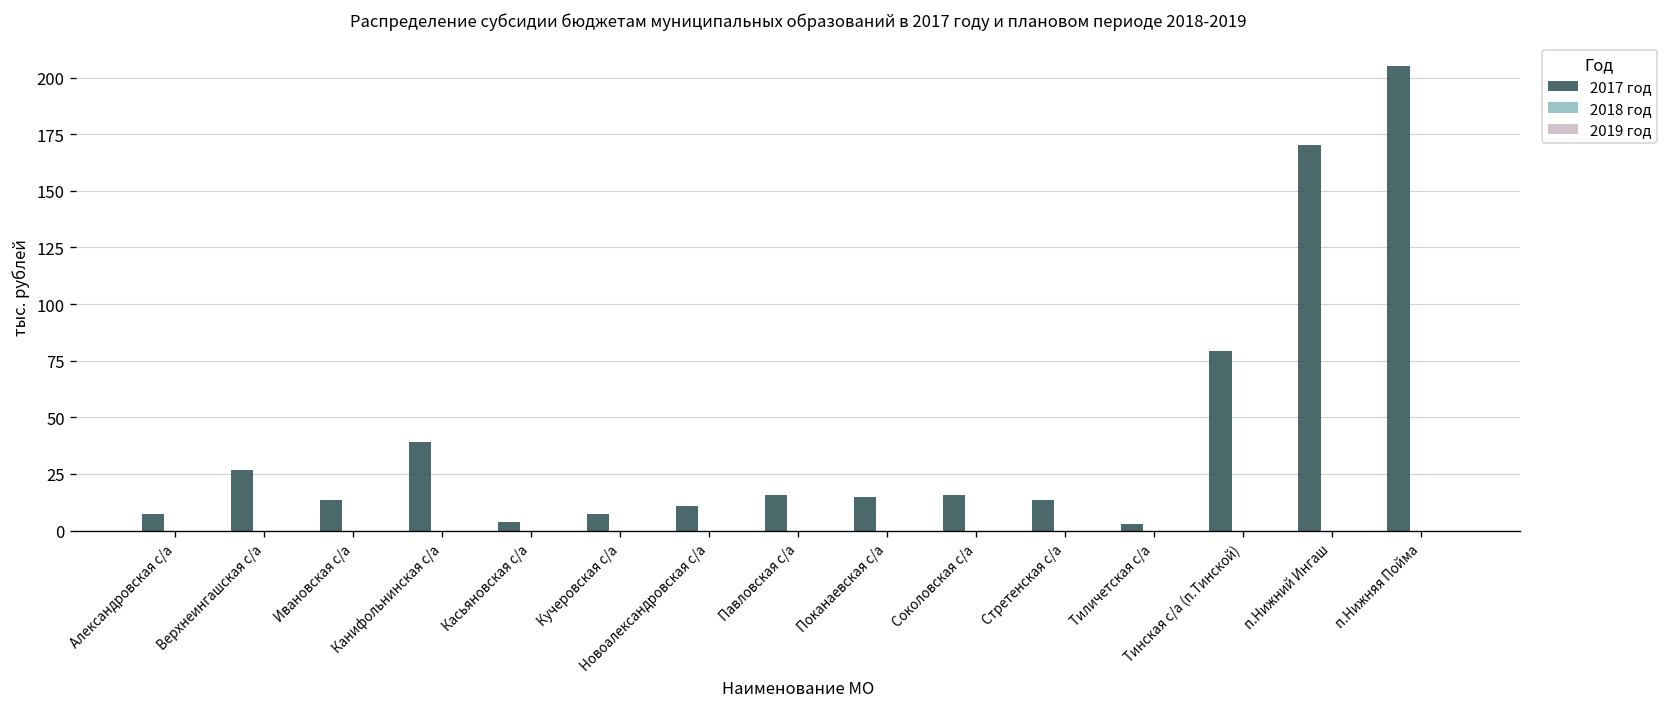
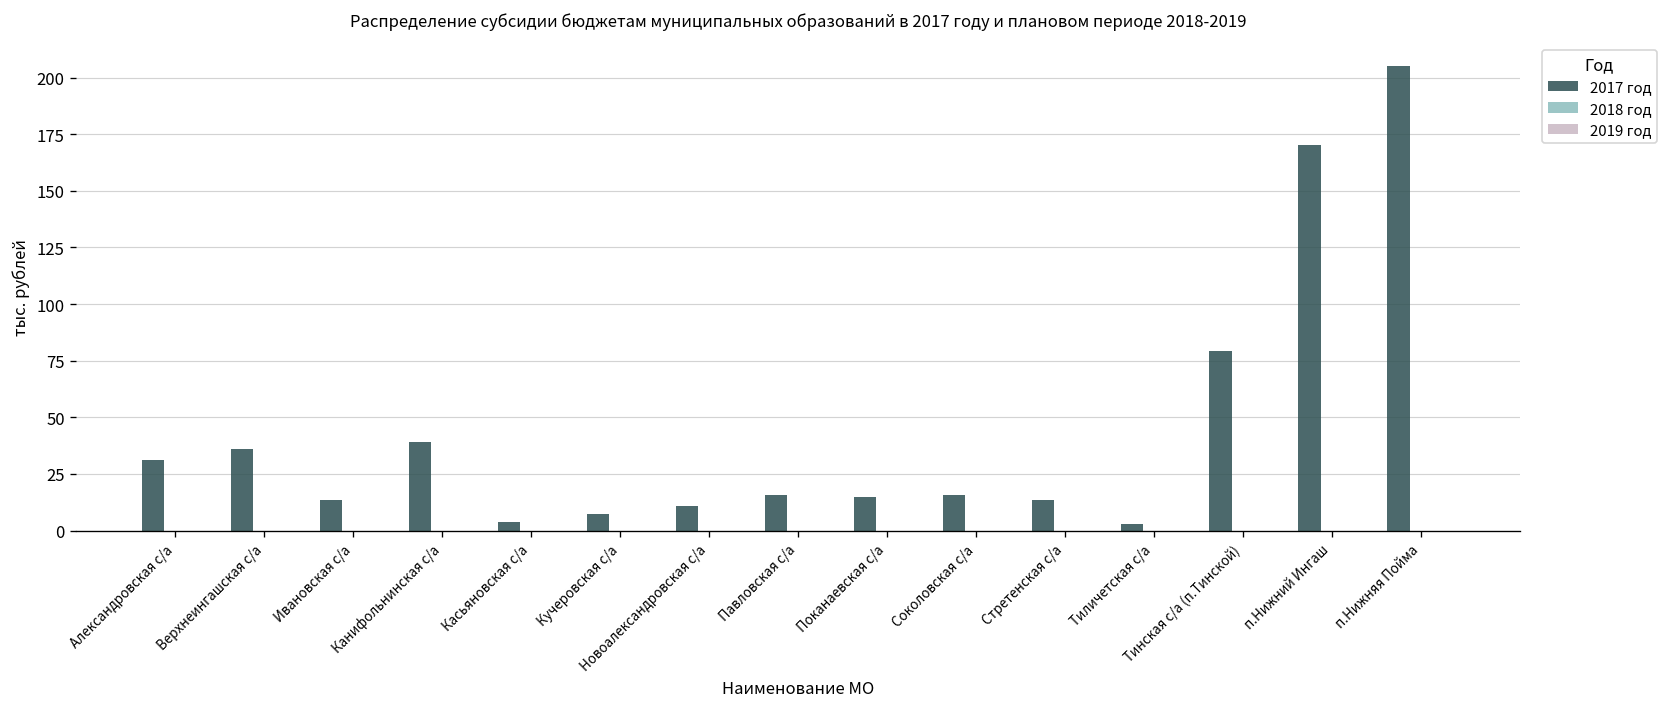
  {
    "2017 год": {
-     "Александровская с/а": 8,
-     "Верхнеингашская с/а": 27,
+     "Александровская с/а": 31,
+     "Верхнеингашская с/а": 36,
      "Ивановская с/а": 14,
      "Канифольнинская с/а": 39,
      "Касьяновская с/а": 4,
      "Кучеровская с/а": 8,
      "Новоалександровская с/а": 11,
      "Павловская с/а": 16,
      "Поканаевская с/а": 15,
      "Соколовская с/а": 16,
      "Стретенская с/а": 13,
      "Тиличетская с/а": 3,
      "Тинская с/а (п.Тинской)": 79,
      "п.Нижний Ингаш": 170,
      "п.Нижняя Пойма": 205
    },
    "2018 год": {
      "Александровская с/а": 0,
      "Верхнеингашская с/а": 0,
      "Ивановская с/а": 0,
      "Канифольнинская с/а": 0,
      "Касьяновская с/а": 0,
      "Кучеровская с/а": 0,
      "Новоалександровская с/а": 0,
      "Павловская с/а": 0,
      "Поканаевская с/а": 0,
      "Соколовская с/а": 0,
      "Стретенская с/а": 0,
      "Тиличетская с/а": 0,
      "Тинская с/а (п.Тинской)": 0,
      "п.Нижний Ингаш": 0,
      "п.Нижняя Пойма": 0
    },
    "2019 год": {
      "Александровская с/а": 0,
      "Верхнеингашская с/а": 0,
      "Ивановская с/а": 0,
      "Канифольнинская с/а": 0,
      "Касьяновская с/а": 0,
      "Кучеровская с/а": 0,
      "Новоалександровская с/а": 0,
      "Павловская с/а": 0,
      "Поканаевская с/а": 0,
      "Соколовская с/а": 0,
      "Стретенская с/а": 0,
      "Тиличетская с/а": 0,
      "Тинская с/а (п.Тинской)": 0,
      "п.Нижний Ингаш": 0,
      "п.Нижняя Пойма": 0
    }
  }
